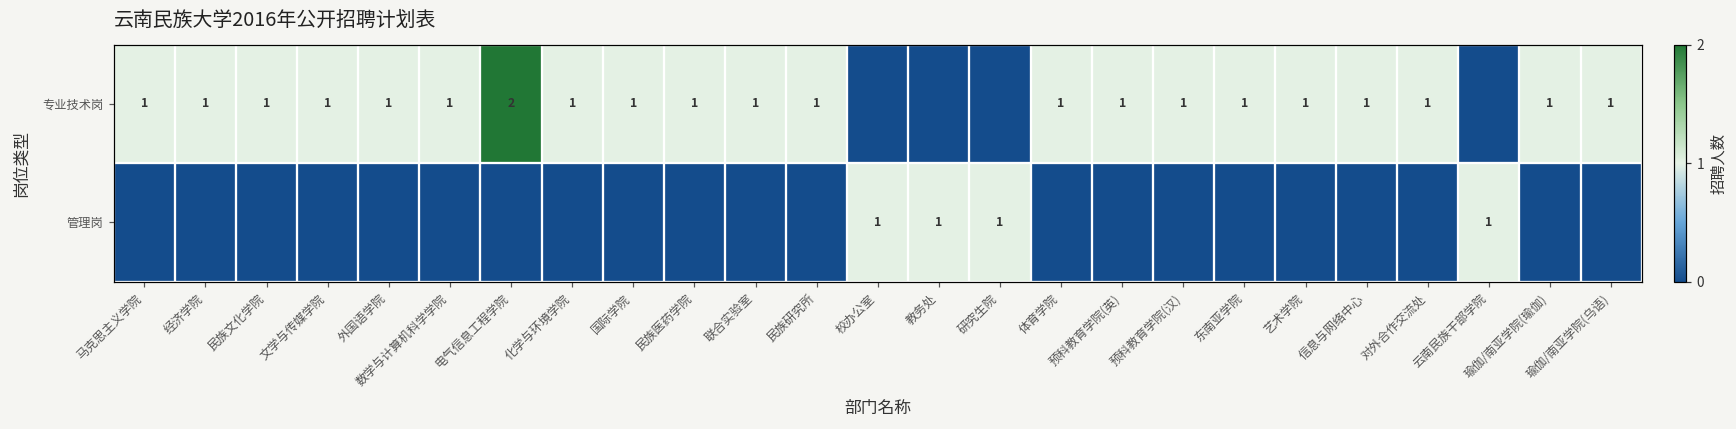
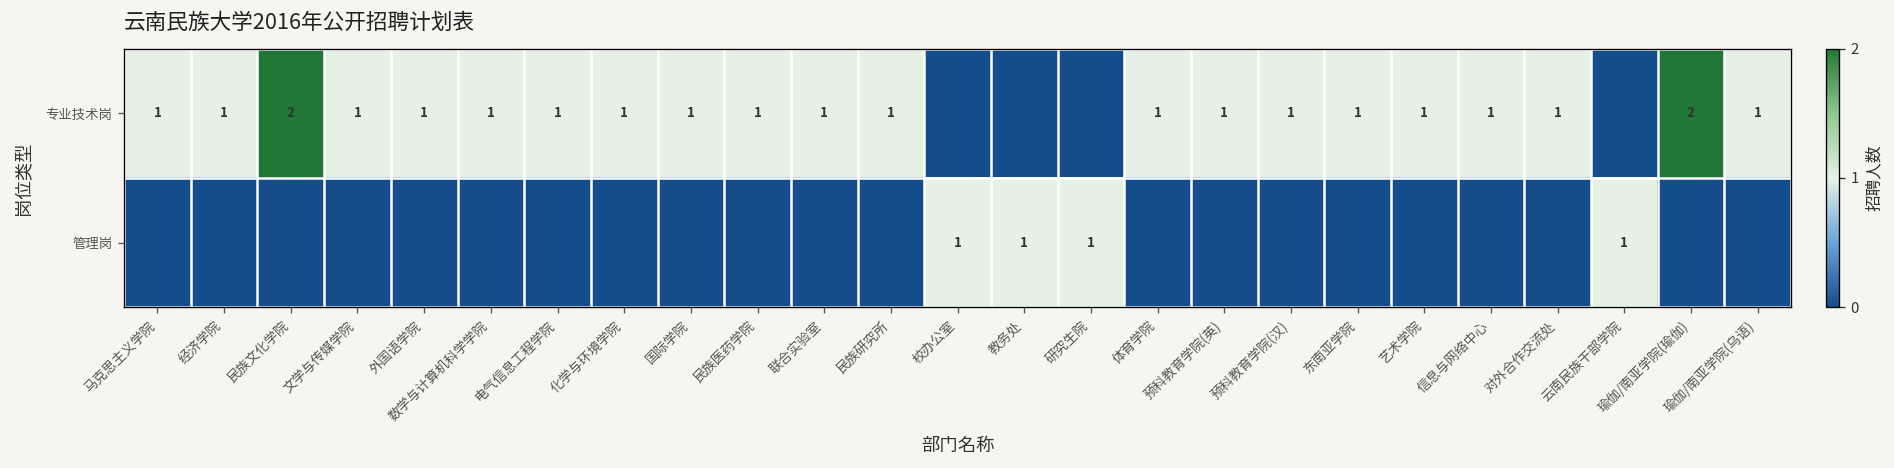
  {
    "专业技术岗": {
      "马克思主义学院": 1,
      "经济学院": 1,
-     "民族文化学院": 1,
+     "民族文化学院": 2,
      "文学与传媒学院": 1,
      "外国语学院": 1,
      "数学与计算机科学学院": 1,
-     "电气信息工程学院": 2,
+     "电气信息工程学院": 1,
      "化学与环境学院": 1,
      "国际学院": 1,
      "民族医药学院": 1,
      "联合实验室": 1,
      "民族研究所": 1,
      "体育学院": 1,
      "预科教育学院(英)": 1,
      "预科教育学院(汉)": 1,
      "东南亚学院": 1,
      "艺术学院": 1,
      "信息与网络中心": 1,
      "对外合作交流处": 1,
-     "瑜伽/南亚学院(瑜伽)": 1,
+     "瑜伽/南亚学院(瑜伽)": 2,
      "瑜伽/南亚学院(乌语)": 1
    },
    "管理岗": {
      "校办公室": 1,
      "教务处": 1,
      "研究生院": 1,
      "云南民族干部学院": 1
    }
  }
